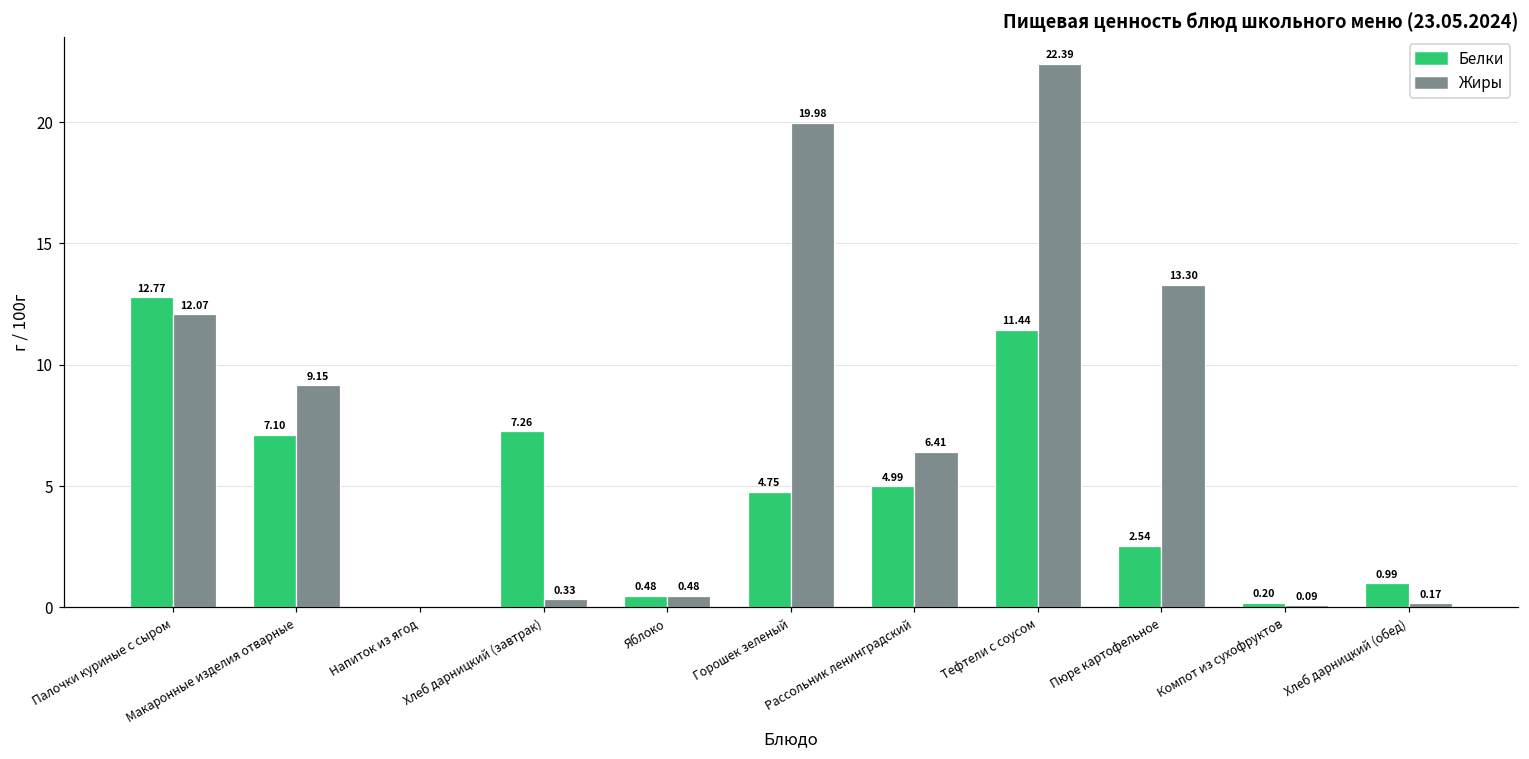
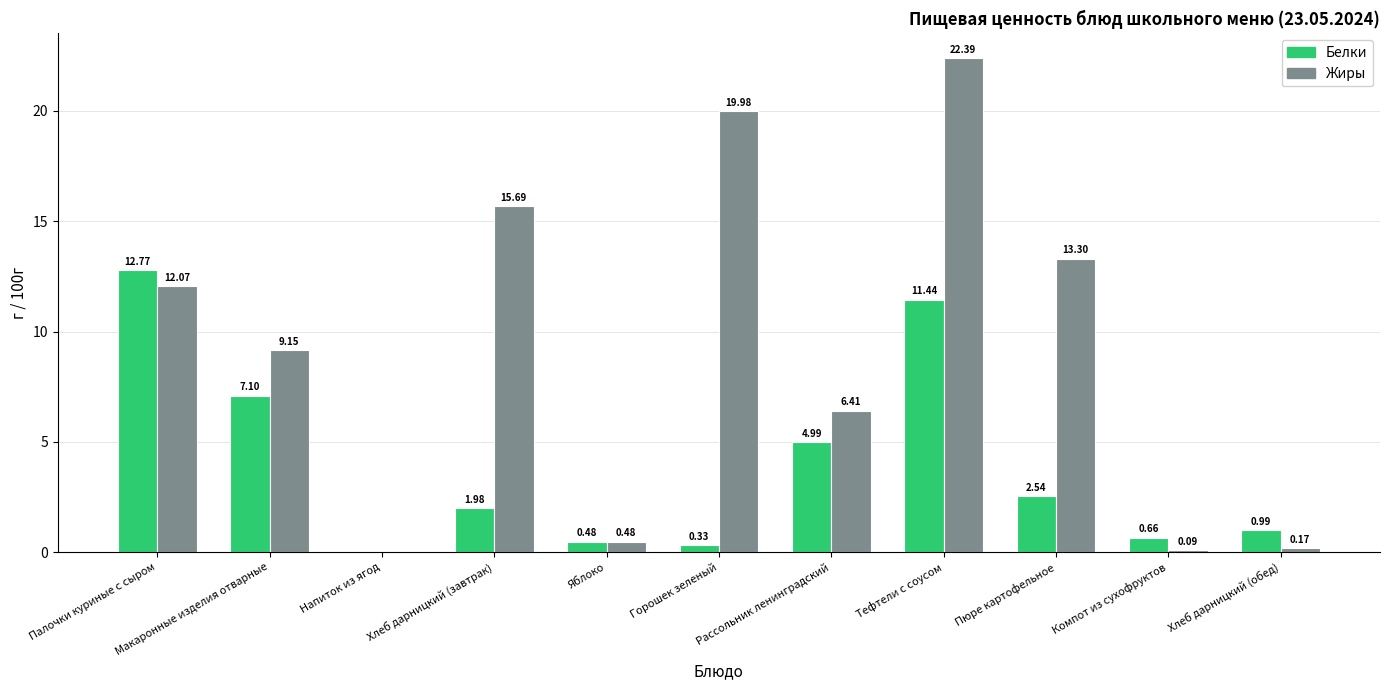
  {
    "Белки": {
      "Палочки куриные с сыром": 12.77,
      "Макаронные изделия отварные": 7.10,
-     "Хлеб дарницкий (завтрак)": 7.26,
+     "Хлеб дарницкий (завтрак)": 1.98,
      "Яблоко": 0.48,
-     "Горошек зеленый": 4.75,
+     "Горошек зеленый": 0.33,
      "Рассольник ленинградский": 4.99,
      "Тефтели с соусом": 11.44,
      "Пюре картофельное": 2.54,
-     "Компот из сухофруктов": 0.20,
+     "Компот из сухофруктов": 0.66,
      "Хлеб дарницкий (обед)": 0.99
    },
    "Жиры": {
      "Палочки куриные с сыром": 12.07,
      "Макаронные изделия отварные": 9.15,
-     "Хлеб дарницкий (завтрак)": 0.33,
+     "Хлеб дарницкий (завтрак)": 15.69,
      "Яблоко": 0.48,
      "Горошек зеленый": 19.98,
      "Рассольник ленинградский": 6.41,
      "Тефтели с соусом": 22.39,
      "Пюре картофельное": 13.30,
      "Компот из сухофруктов": 0.09,
      "Хлеб дарницкий (обед)": 0.17
    }
  }
